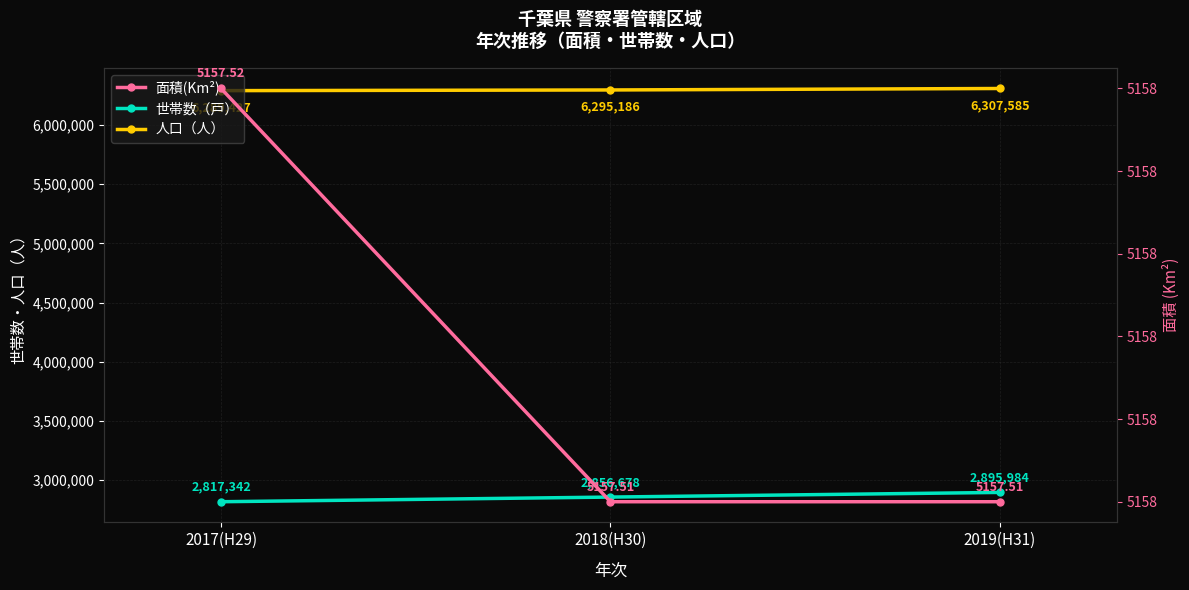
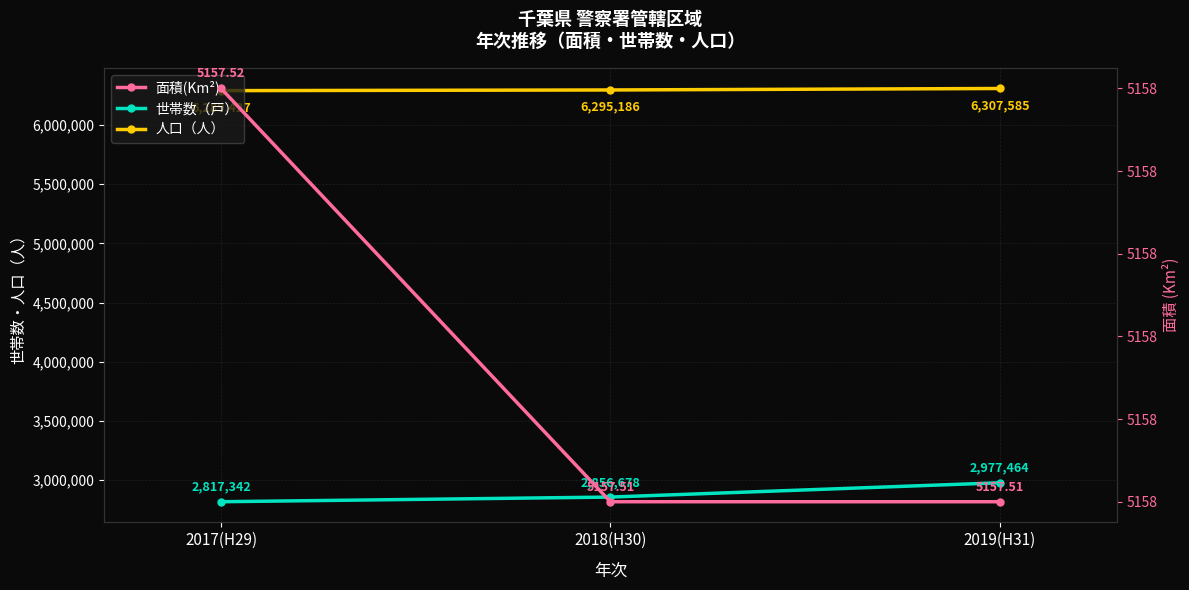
  {
    "世帯数（戸）": {
      "2017(H29)": "2,817,342",
-     "2019(H31)": "2,895,984"
+     "2019(H31)": "2,977,464"
    },
    "人口（人）": {
      "2018(H30)": "6,295,186",
      "2019(H31)": "6,307,585"
    }
  }
